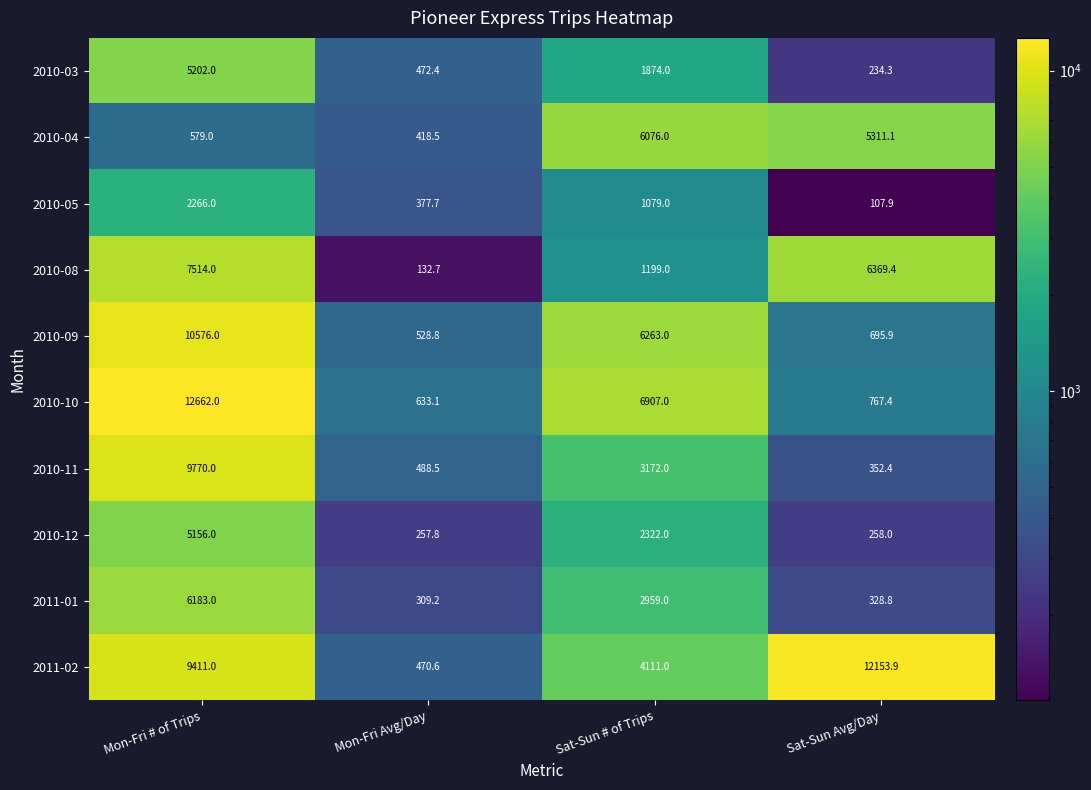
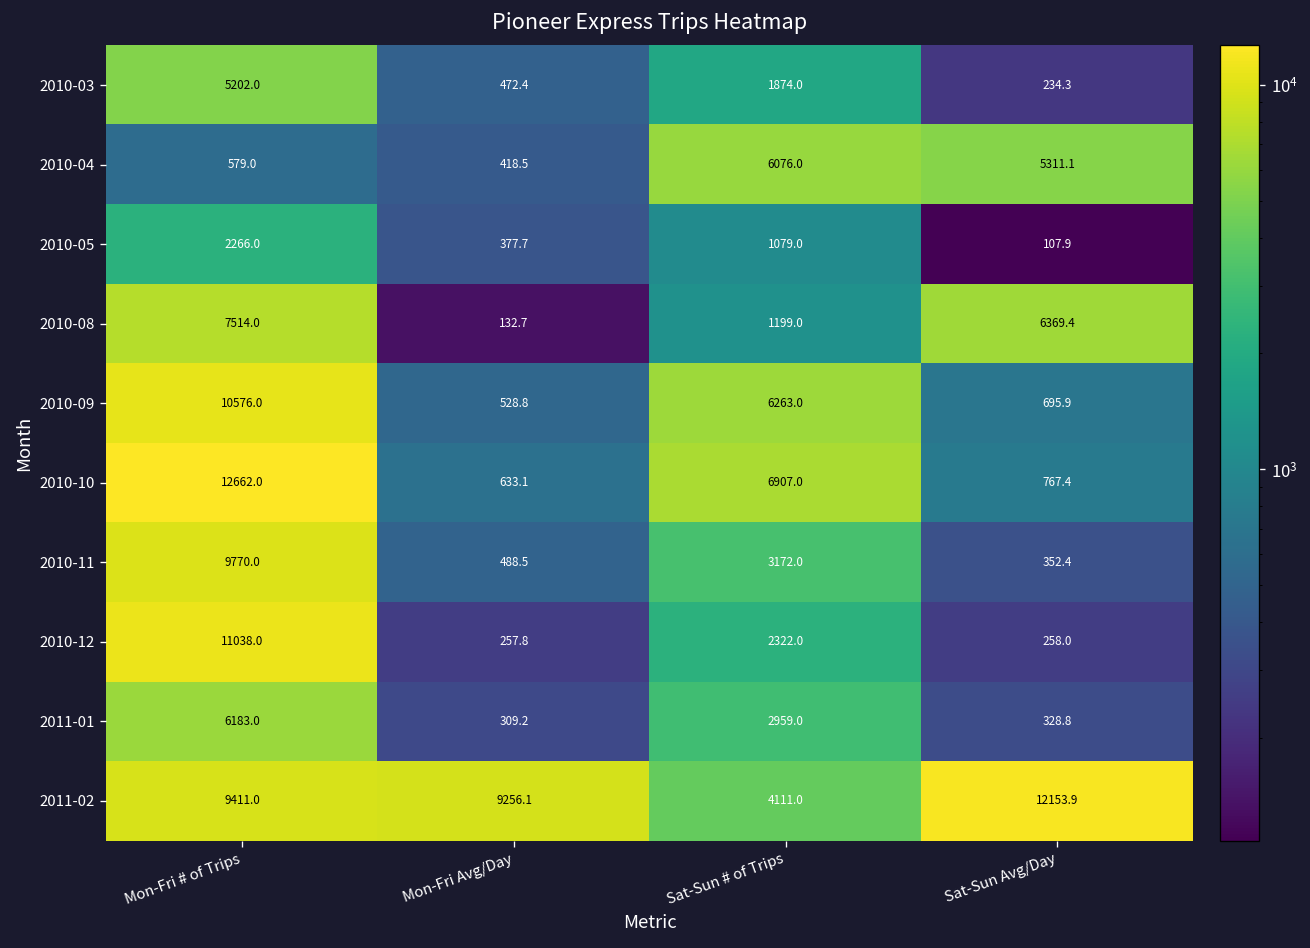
  {
    "2010-03": {
      "Mon-Fri # of Trips": 5202.0,
      "Mon-Fri Avg/Day": 472.4,
      "Sat-Sun # of Trips": 1874.0,
      "Sat-Sun Avg/Day": 234.3
    },
    "2010-04": {
      "Mon-Fri # of Trips": 579.0,
      "Mon-Fri Avg/Day": 418.5,
      "Sat-Sun # of Trips": 6076.0,
      "Sat-Sun Avg/Day": 5311.1
    },
    "2010-05": {
      "Mon-Fri # of Trips": 2266.0,
      "Mon-Fri Avg/Day": 377.7,
      "Sat-Sun # of Trips": 1079.0,
      "Sat-Sun Avg/Day": 107.9
    },
    "2010-08": {
      "Mon-Fri # of Trips": 7514.0,
      "Mon-Fri Avg/Day": 132.7,
      "Sat-Sun # of Trips": 1199.0,
      "Sat-Sun Avg/Day": 6369.4
    },
    "2010-09": {
      "Mon-Fri # of Trips": 10576.0,
      "Mon-Fri Avg/Day": 528.8,
      "Sat-Sun # of Trips": 6263.0,
      "Sat-Sun Avg/Day": 695.9
    },
    "2010-10": {
      "Mon-Fri # of Trips": 12662.0,
      "Mon-Fri Avg/Day": 633.1,
      "Sat-Sun # of Trips": 6907.0,
      "Sat-Sun Avg/Day": 767.4
    },
    "2010-11": {
      "Mon-Fri # of Trips": 9770.0,
      "Mon-Fri Avg/Day": 488.5,
      "Sat-Sun # of Trips": 3172.0,
      "Sat-Sun Avg/Day": 352.4
    },
    "2010-12": {
-     "Mon-Fri # of Trips": 5156.0,
+     "Mon-Fri # of Trips": 11038.0,
      "Mon-Fri Avg/Day": 257.8,
      "Sat-Sun # of Trips": 2322.0,
      "Sat-Sun Avg/Day": 258.0
    },
    "2011-01": {
      "Mon-Fri # of Trips": 6183.0,
      "Mon-Fri Avg/Day": 309.2,
      "Sat-Sun # of Trips": 2959.0,
      "Sat-Sun Avg/Day": 328.8
    },
    "2011-02": {
      "Mon-Fri # of Trips": 9411.0,
-     "Mon-Fri Avg/Day": 470.6,
+     "Mon-Fri Avg/Day": 9256.1,
      "Sat-Sun # of Trips": 4111.0,
      "Sat-Sun Avg/Day": 12153.9
    }
  }
